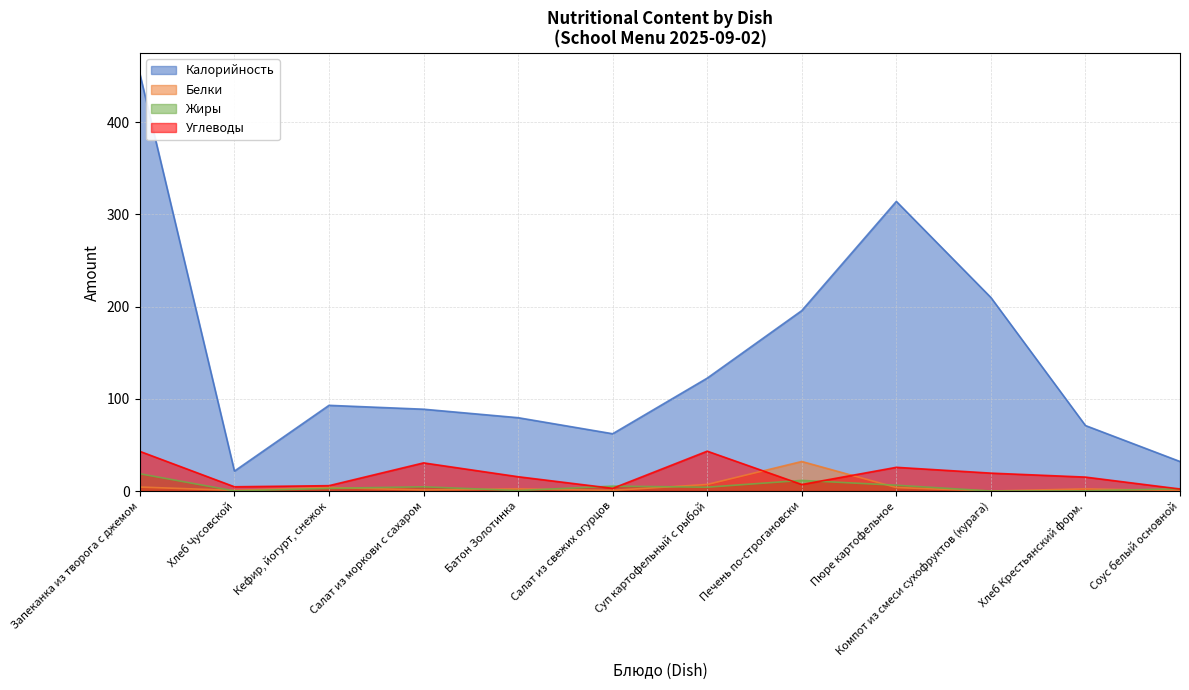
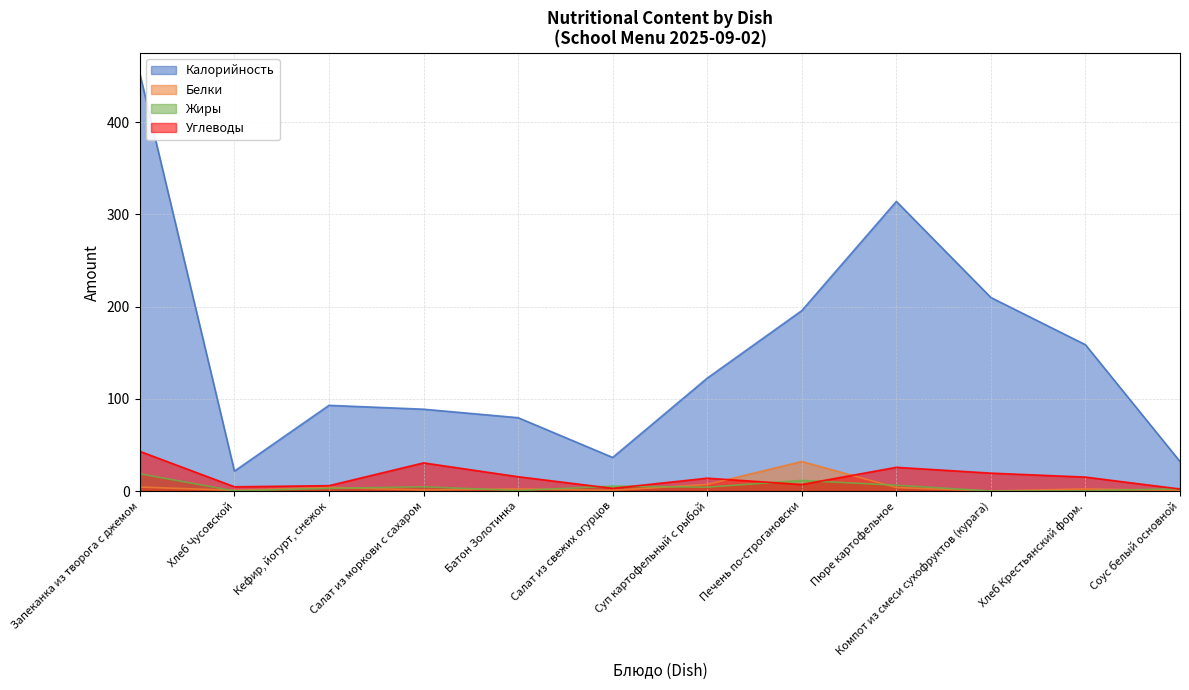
  {
    "Калорийность": {
      "Запеканка из творога с джемом": 450,
      "Хлеб Чусовской": 20,
      "Кефир, йогурт, снежок": 90,
      "Салат из моркови с сахаром": 90,
      "Батон Золотинка": 80,
-     "Салат из свежих огурцов": 60,
+     "Салат из свежих огурцов": 40,
      "Суп картофельный с рыбой": 120,
      "Печень по-строгановски": 200,
      "Пюре картофельное": 310,
      "Компот из смеси сухофруктов (курага)": 210,
-     "Хлеб Крестьянский форм.": 70,
+     "Хлеб Крестьянский форм.": 160,
      "Соус белый основной": 30
    },
    "Белки": {
      "Запеканка из творога с джемом": 0,
      "Салат из моркови с сахаром": 0,
      "Суп картофельный с рыбой": 10,
      "Печень по-строгановски": 30
    },
    "Жиры": {
      "Запеканка из творога с джемом": 20,
      "Салат из моркови с сахаром": 0,
      "Суп картофельный с рыбой": 0,
      "Печень по-строгановски": 10
    },
    "Углеводы": {
      "Запеканка из творога с джемом": 40,
      "Хлеб Чусовской": 0,
      "Салат из моркови с сахаром": 30,
      "Батон Золотинка": 20,
-     "Суп картофельный с рыбой": 40,
+     "Суп картофельный с рыбой": 10,
      "Печень по-строгановски": 10,
      "Пюре картофельное": 30,
      "Компот из смеси сухофруктов (курага)": 20,
      "Хлеб Крестьянский форм.": 20
    }
  }
